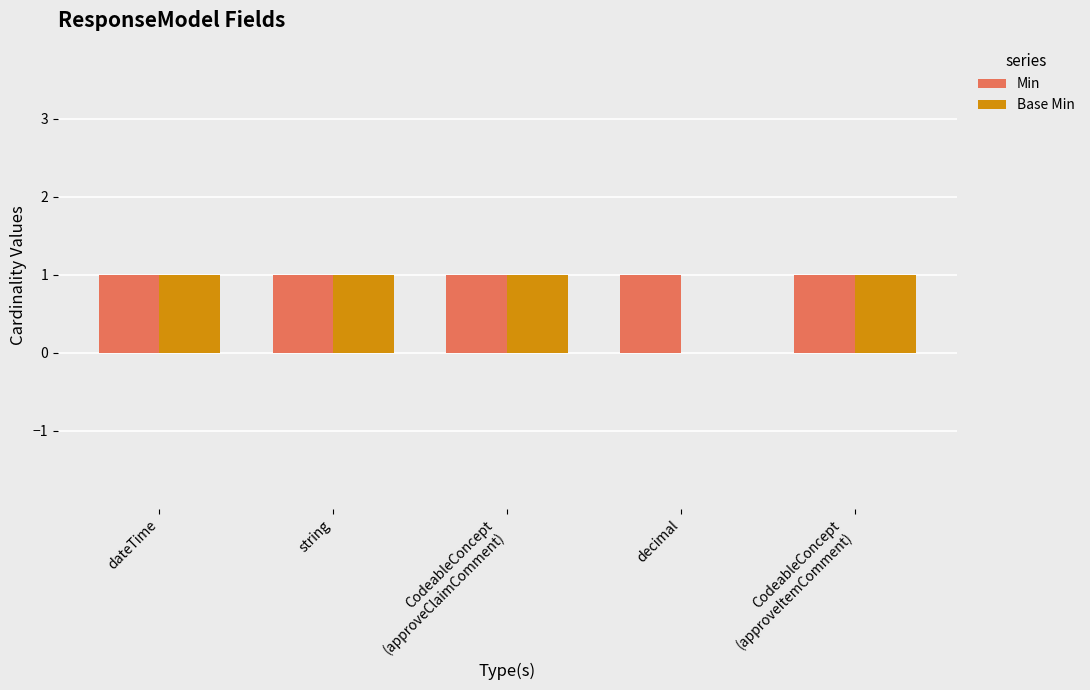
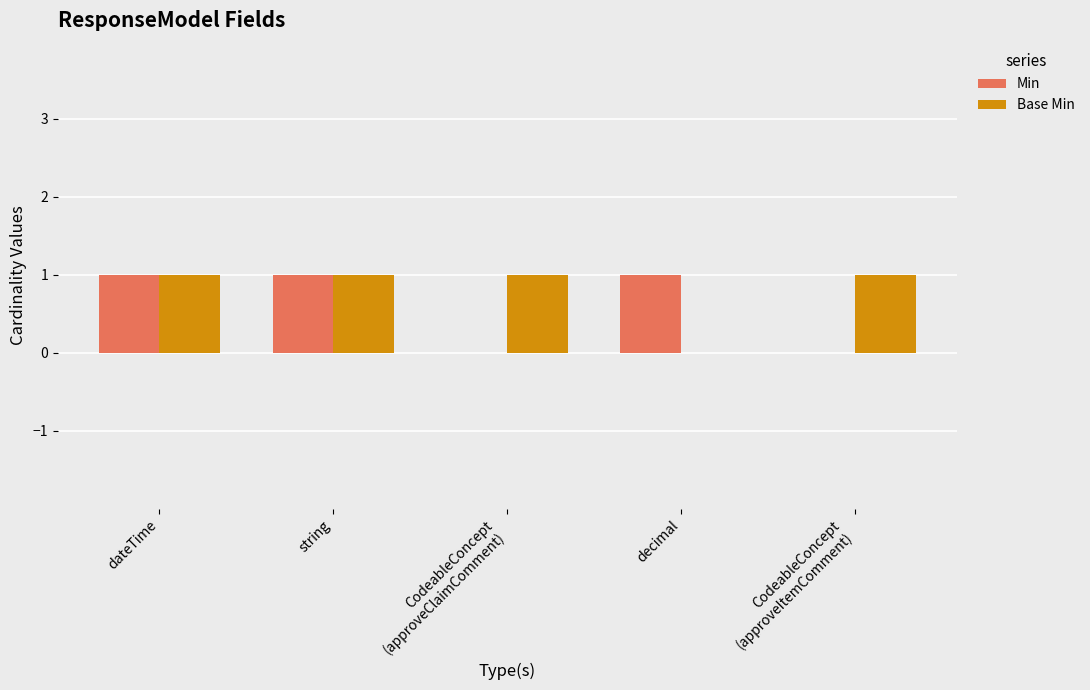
  {
    "Min": {
      "dateTime": 1,
      "string": 1,
-     "CodeableConcept (approveClaimComment)": 1,
+     "CodeableConcept (approveClaimComment)": 0,
      "decimal": 1,
-     "CodeableConcept (approveItemComment)": 1
+     "CodeableConcept (approveItemComment)": 0
    },
    "Base Min": {
      "dateTime": 1,
      "string": 1,
      "CodeableConcept (approveClaimComment)": 1,
      "decimal": 0,
      "CodeableConcept (approveItemComment)": 1
    }
  }
